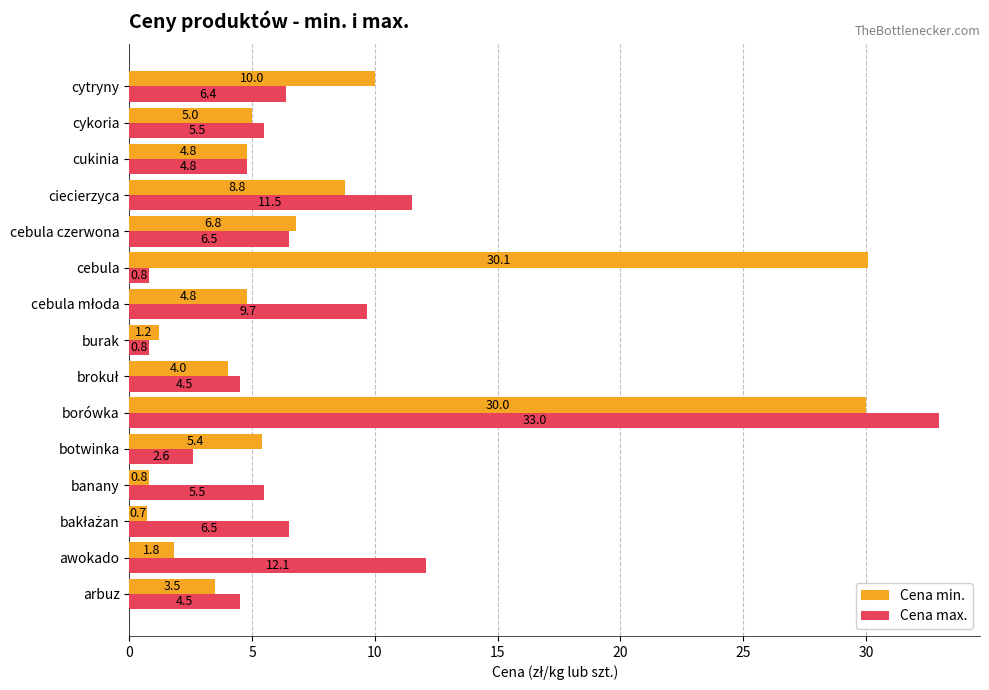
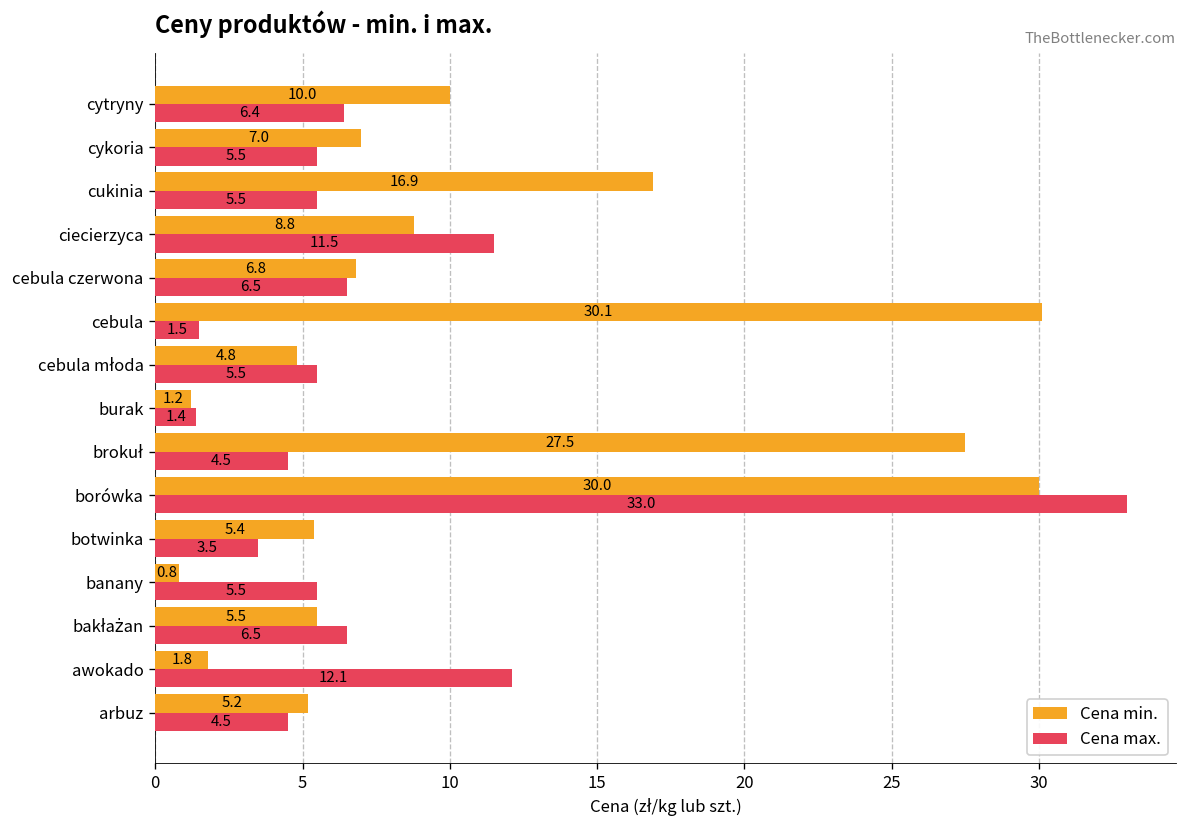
  {
    "Cena min.": {
      "cytryny": 10.0,
-     "cykoria": 5.0,
-     "cukinia": 4.8,
+     "cykoria": 7.0,
+     "cukinia": 16.9,
      "ciecierzyca": 8.8,
      "cebula czerwona": 6.8,
      "cebula": 30.1,
      "cebula młoda": 4.8,
      "burak": 1.2,
-     "brokuł": 4.0,
+     "brokuł": 27.5,
      "borówka": 30.0,
      "botwinka": 5.4,
      "banany": 0.8,
-     "bakłażan": 0.7,
+     "bakłażan": 5.5,
      "awokado": 1.8,
-     "arbuz": 3.5
+     "arbuz": 5.2
    },
    "Cena max.": {
      "cytryny": 6.4,
      "cykoria": 5.5,
-     "cukinia": 4.8,
+     "cukinia": 5.5,
      "ciecierzyca": 11.5,
      "cebula czerwona": 6.5,
-     "cebula": 0.8,
-     "cebula młoda": 9.7,
-     "burak": 0.8,
+     "cebula": 1.5,
+     "cebula młoda": 5.5,
+     "burak": 1.4,
      "brokuł": 4.5,
      "borówka": 33.0,
-     "botwinka": 2.6,
+     "botwinka": 3.5,
      "banany": 5.5,
      "bakłażan": 6.5,
      "awokado": 12.1,
      "arbuz": 4.5
    }
  }
